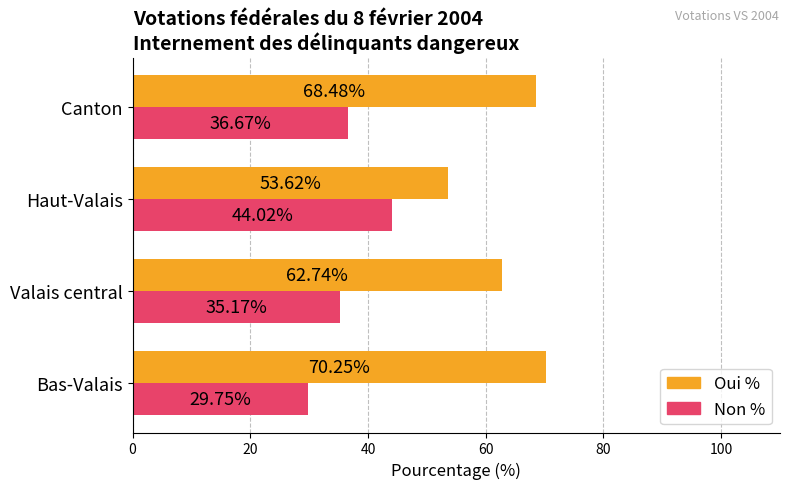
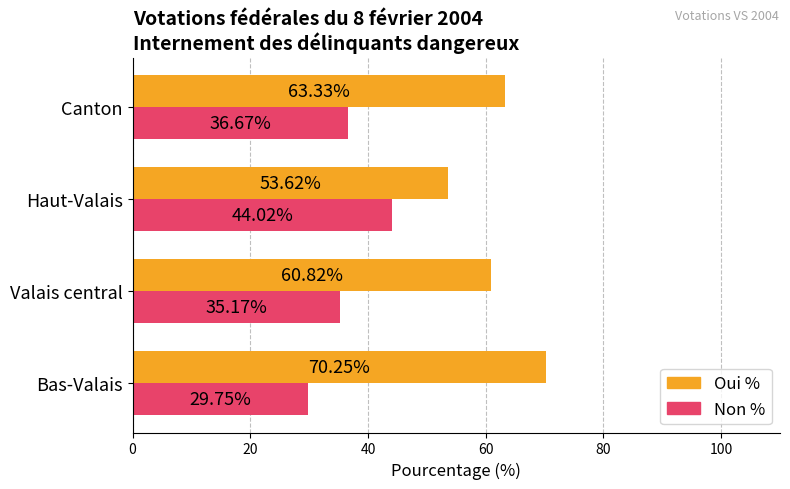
  {
    "Oui %": {
-     "Canton": "68.48%",
+     "Canton": "63.33%",
      "Haut-Valais": "53.62%",
-     "Valais central": "62.74%",
+     "Valais central": "60.82%",
      "Bas-Valais": "70.25%"
    },
    "Non %": {
      "Canton": "36.67%",
      "Haut-Valais": "44.02%",
      "Valais central": "35.17%",
      "Bas-Valais": "29.75%"
    }
  }
